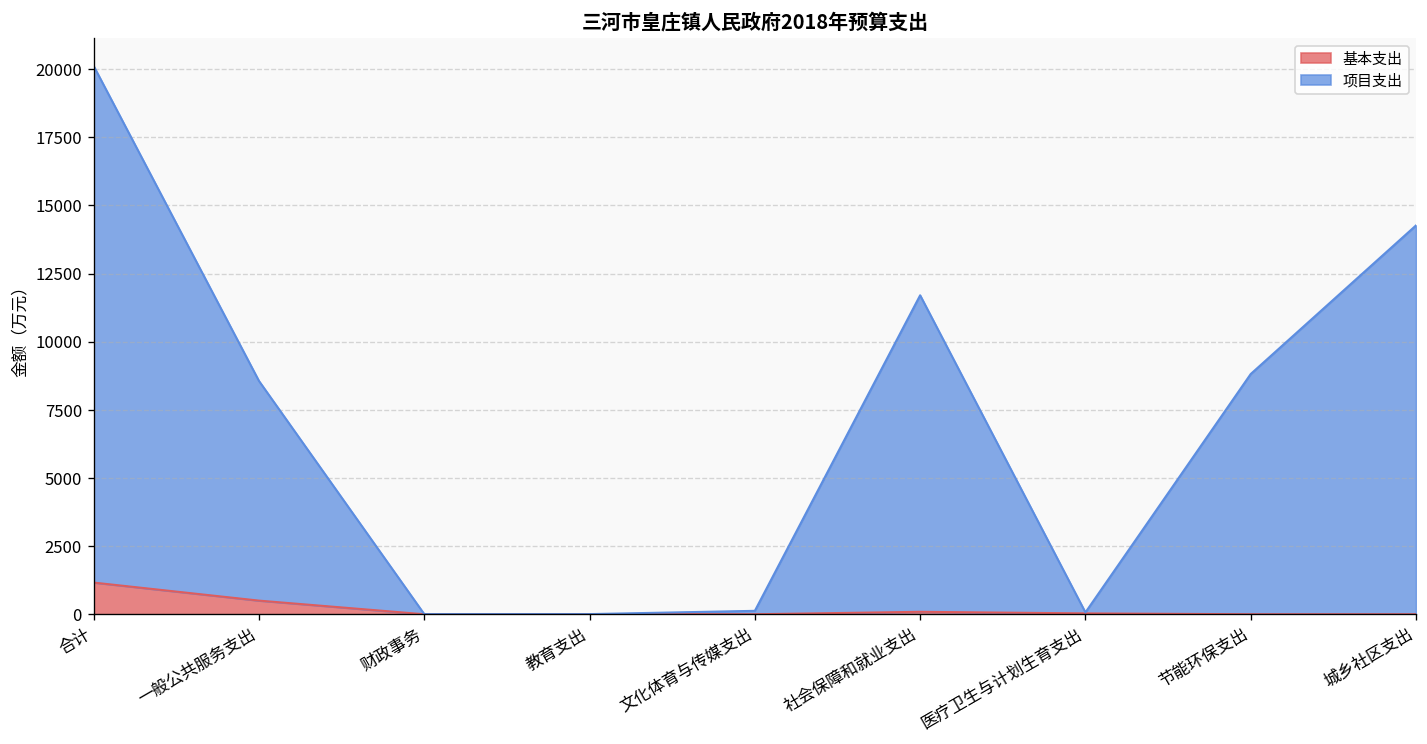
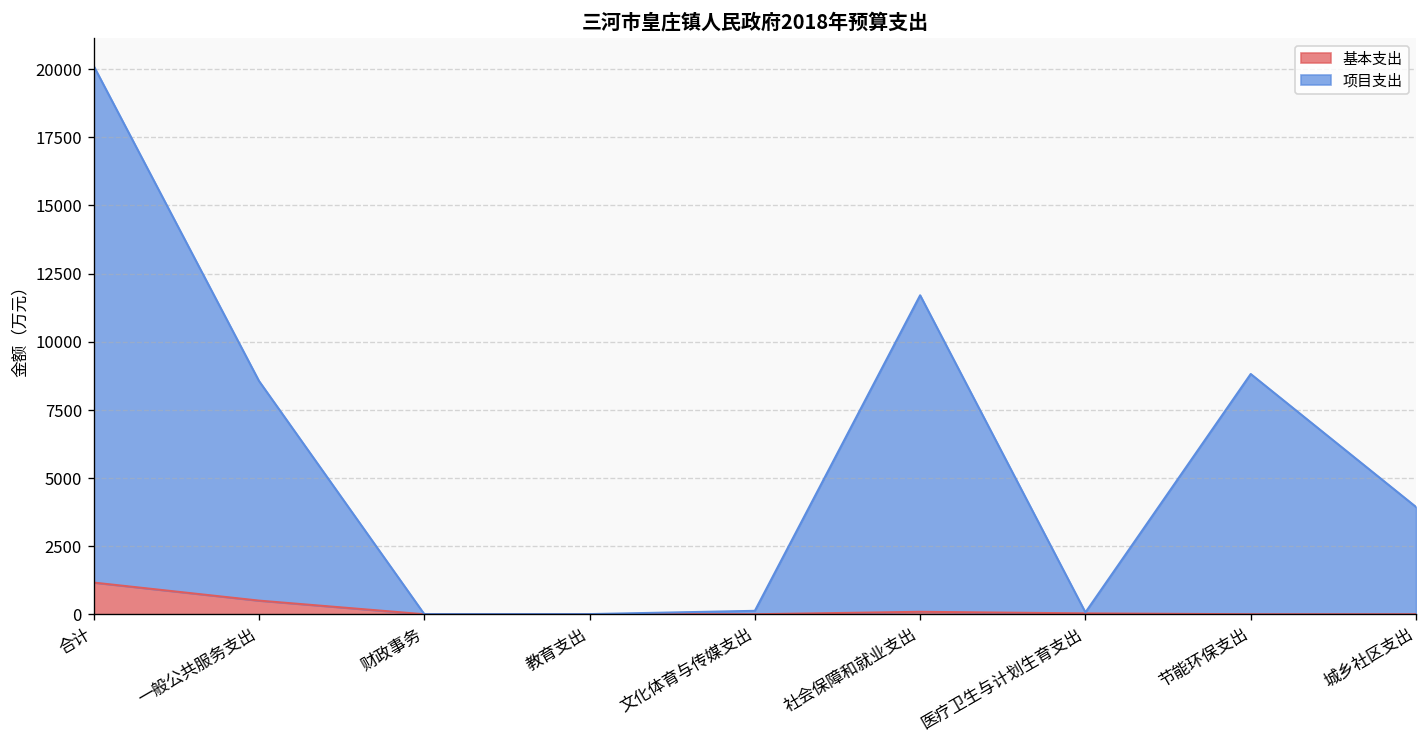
  {
    "基本支出": {
      "合计": 1200,
      "一般公共服务支出": 500,
      "文化体育与传媒支出": 0,
      "社会保障和就业支出": 100,
      "节能环保支出": 0,
      "城乡社区支出": 0
    },
    "项目支出": {
      "合计": 19000,
      "一般公共服务支出": 8100,
      "文化体育与传媒支出": 100,
      "社会保障和就业支出": 11600,
      "节能环保支出": 8800,
-     "城乡社区支出": 14300
+     "城乡社区支出": 3900
    }
  }
